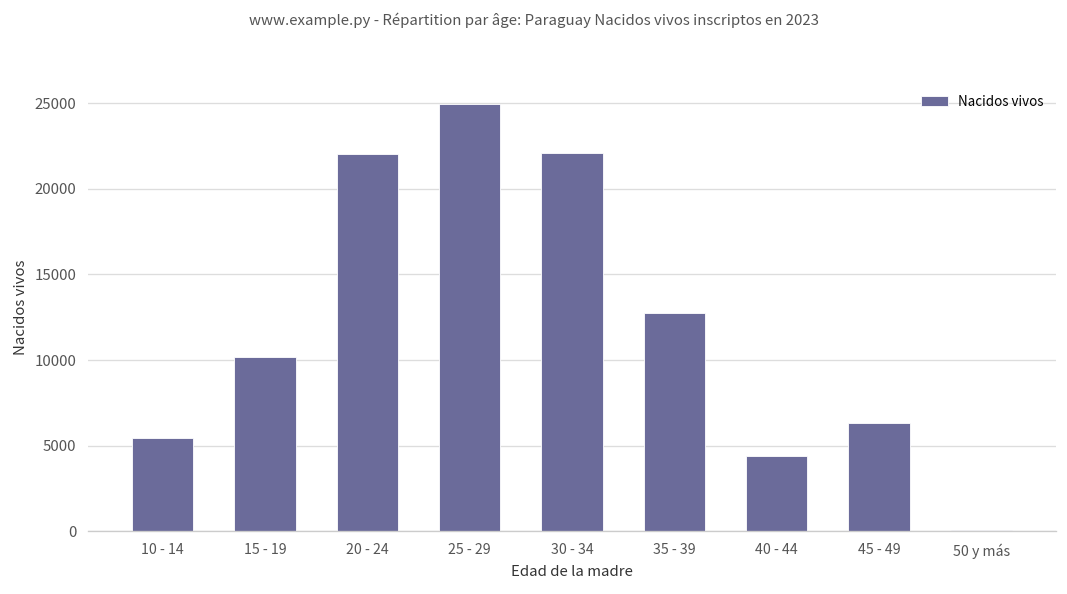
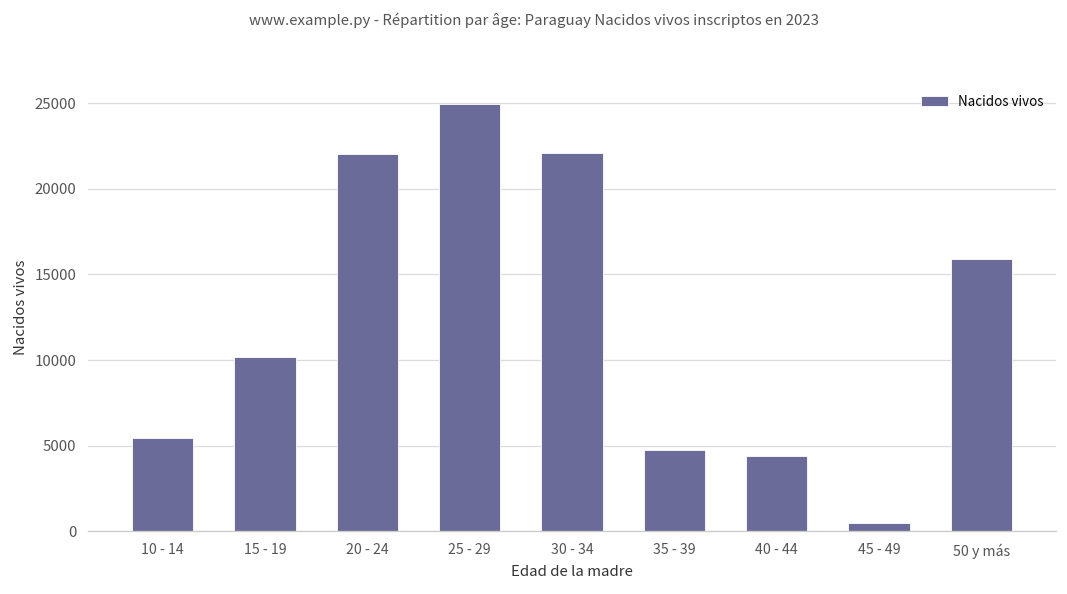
  {
    "10 - 14": 5400,
    "15 - 19": 10200,
    "20 - 24": 22100,
    "25 - 29": 24900,
    "30 - 34": 22100,
-   "35 - 39": 12800,
+   "35 - 39": 4800,
    "40 - 44": 4400,
-   "45 - 49": 6300,
-   "50 y más": 100
+   "45 - 49": 500,
+   "50 y más": 15900
  }
